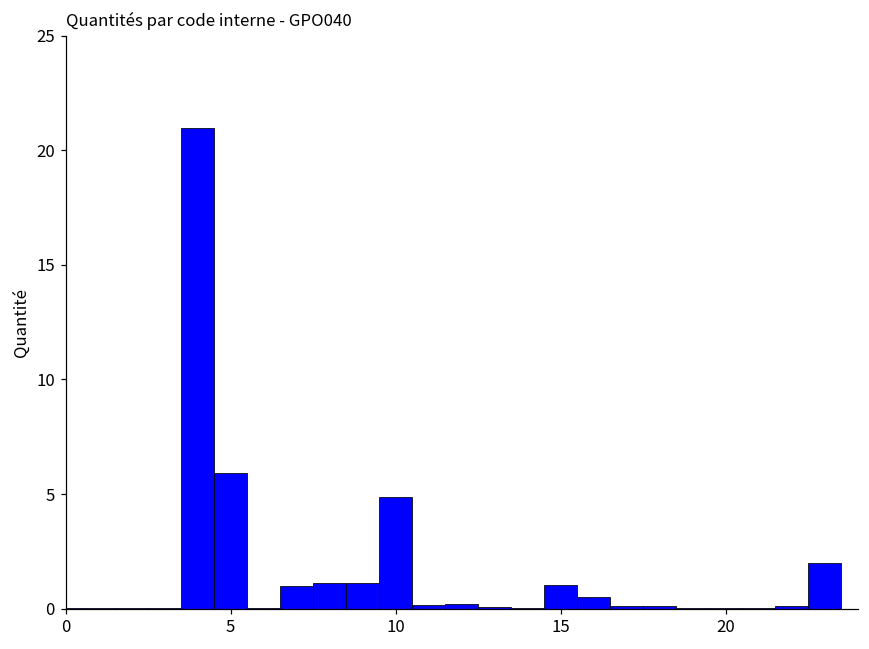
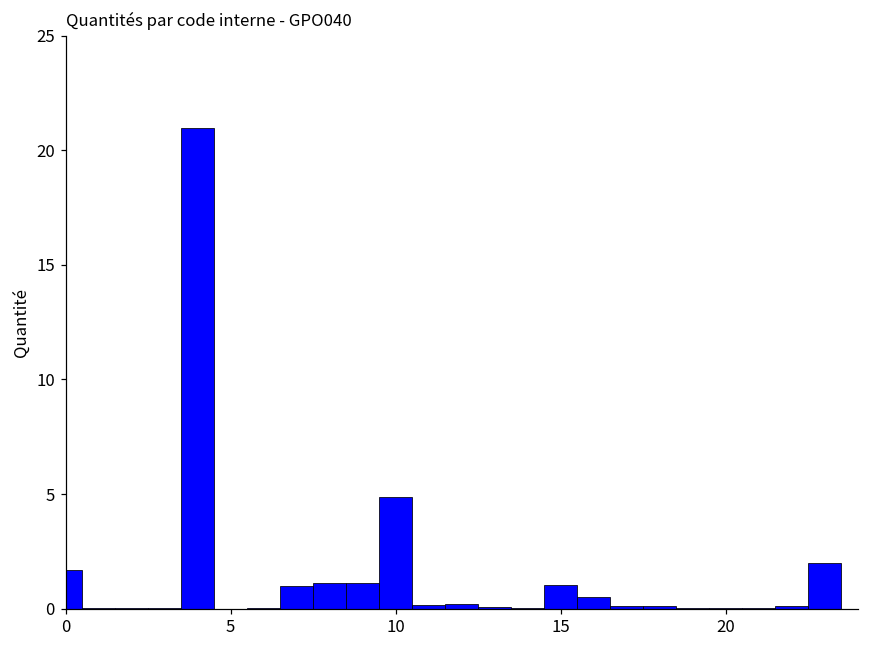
  {
-   "0": 0.0,
-   "5": 5.9,
+   "0": 1.7,
+   "5": 0.0,
    "10": 4.9,
    "15": 1.0
  }
